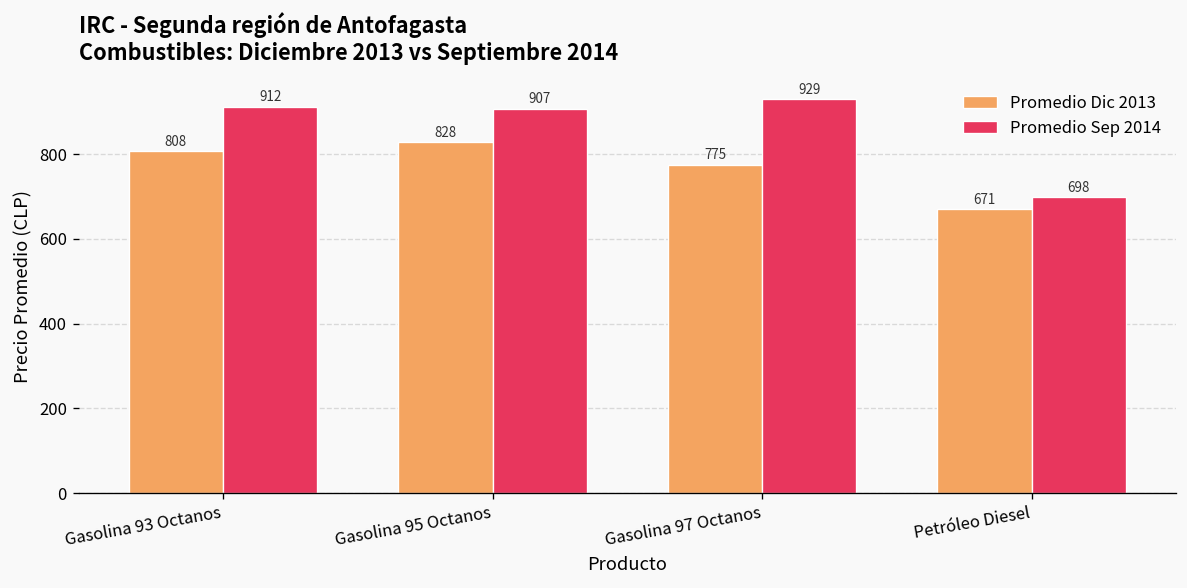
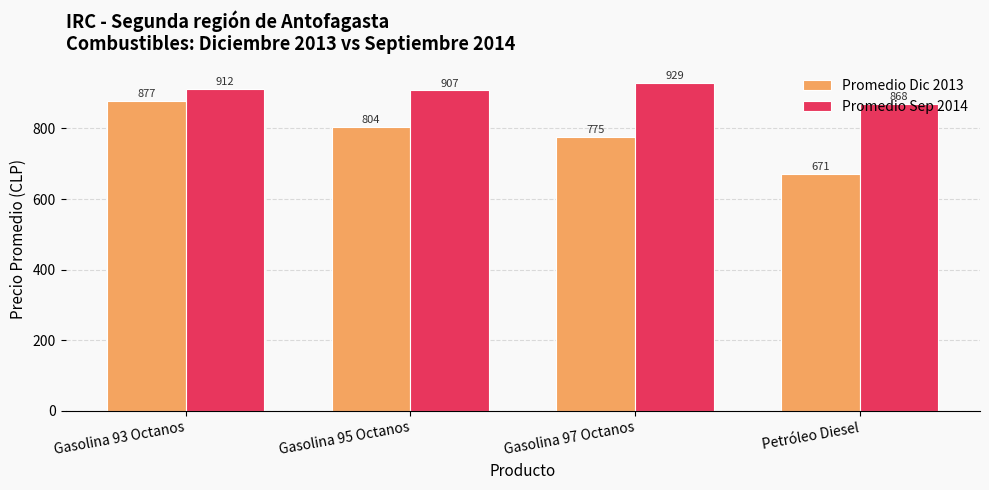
  {
    "Promedio Dic 2013": {
-     "Gasolina 93 Octanos": 808,
-     "Gasolina 95 Octanos": 828,
+     "Gasolina 93 Octanos": 877,
+     "Gasolina 95 Octanos": 804,
      "Gasolina 97 Octanos": 775,
      "Petróleo Diesel": 671
    },
    "Promedio Sep 2014": {
      "Gasolina 93 Octanos": 912,
      "Gasolina 95 Octanos": 907,
      "Gasolina 97 Octanos": 929,
-     "Petróleo Diesel": 698
+     "Petróleo Diesel": 868
    }
  }
